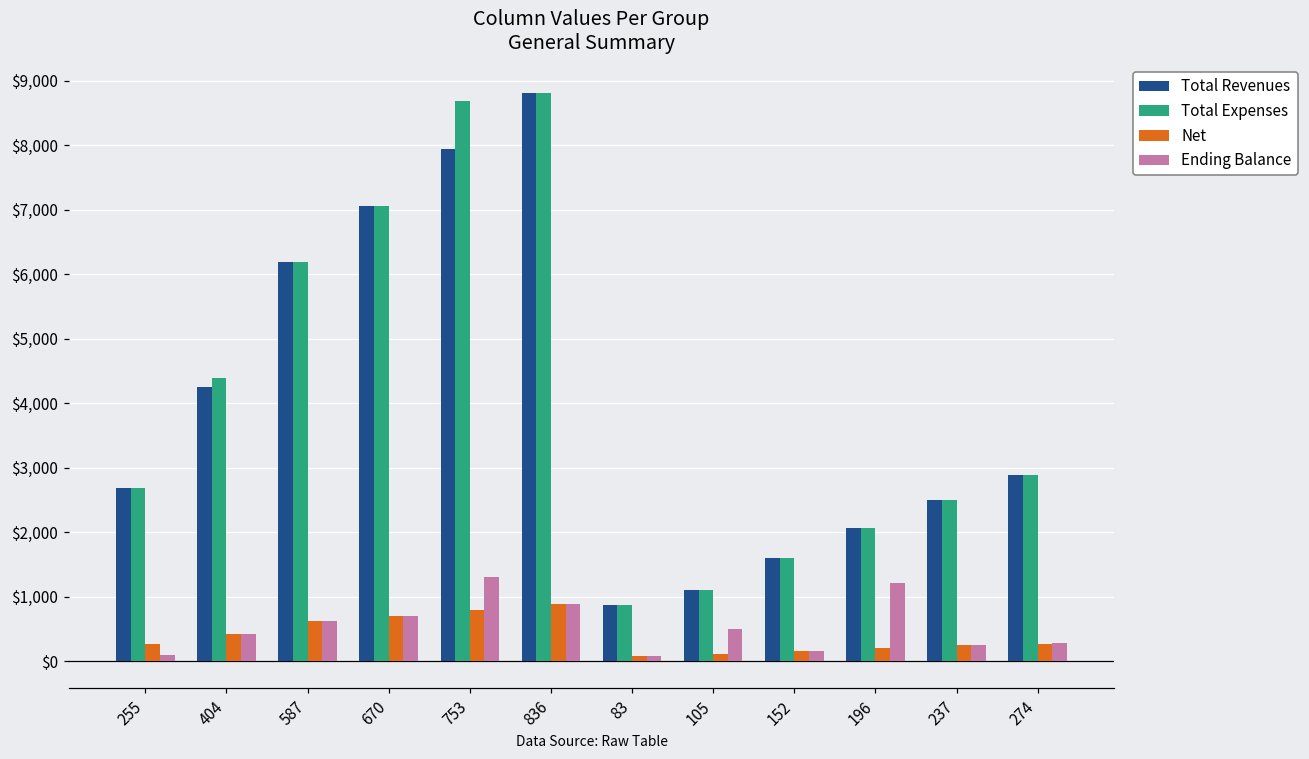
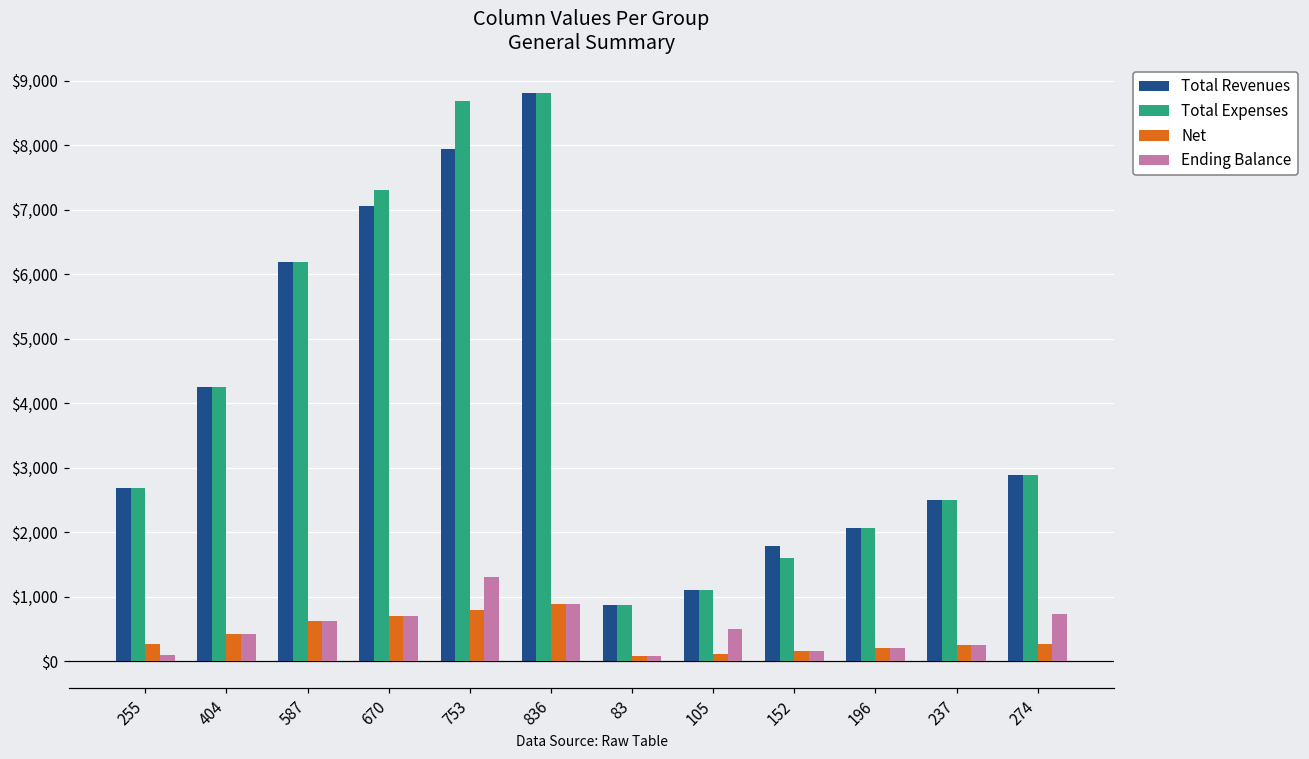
  {
    "Total Revenues": {
      "255": "$2,700",
      "404": "$4,300",
      "587": "$6,200",
      "670": "$7,100",
      "753": "$7,900",
      "836": "$8,800",
      "83": "$900",
      "105": "$1,100",
-     "152": "$1,600",
+     "152": "$1,800",
      "196": "$2,100",
      "237": "$2,500",
      "274": "$2,900"
    },
    "Total Expenses": {
      "255": "$2,700",
-     "404": "$4,400",
+     "404": "$4,300",
      "587": "$6,200",
-     "670": "$7,100",
+     "670": "$7,300",
      "753": "$8,700",
      "836": "$8,800",
      "83": "$900",
      "105": "$1,100",
      "152": "$1,600",
      "196": "$2,100",
      "237": "$2,500",
      "274": "$2,900"
    },
    "Net": {
      "255": "$300",
      "404": "$400",
      "587": "$600",
      "670": "$700",
      "753": "$800",
      "836": "$900",
      "83": "$100",
      "105": "$100",
      "152": "$200",
      "196": "$200",
      "237": "$200",
      "274": "$300"
    },
    "Ending Balance": {
      "255": "$100",
      "404": "$400",
      "587": "$600",
      "670": "$700",
      "753": "$1,300",
      "836": "$900",
      "83": "$100",
      "105": "$500",
      "152": "$200",
-     "196": "$1,200",
+     "196": "$200",
      "237": "$300",
-     "274": "$300"
+     "274": "$700"
    }
  }
